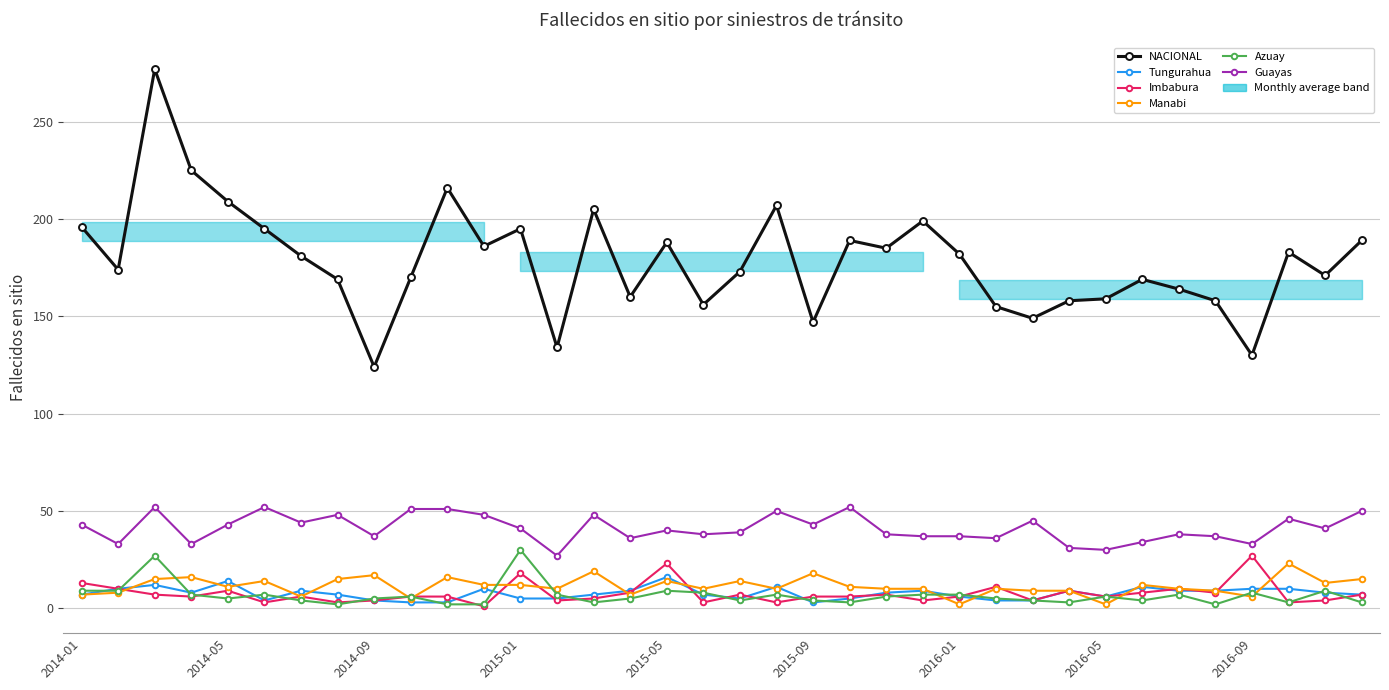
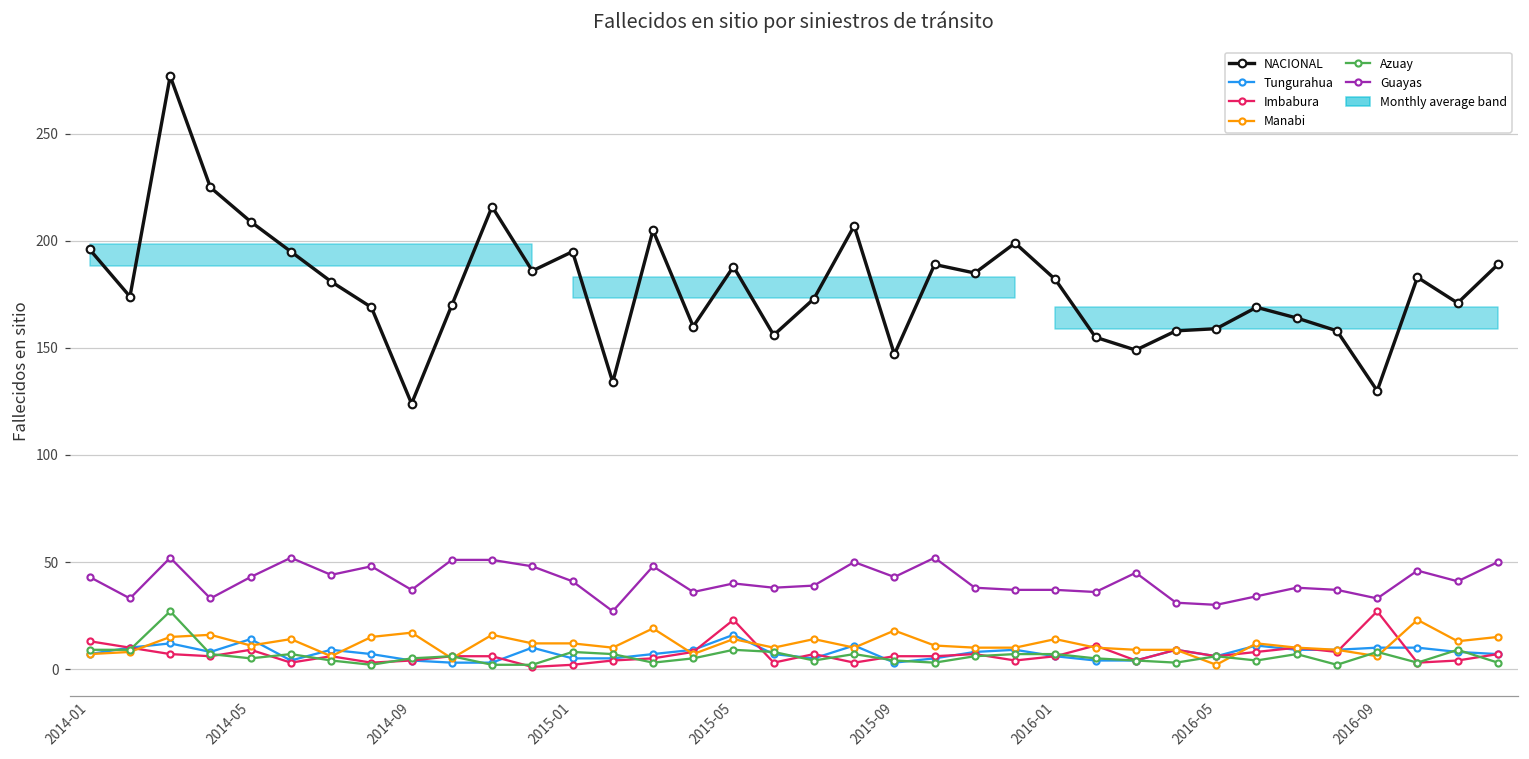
  {
    "NACIONAL": {
      "2014-01": 196,
      "2014-05": 209,
      "2014-09": 124,
      "2015-01": 195,
      "2015-05": 188,
      "2015-09": 147,
      "2016-01": 182,
      "2016-05": 159,
      "2016-09": 130
    },
    "Imbabura": {
      "2014-01": 13,
      "2014-05": 9,
-     "2015-01": 18,
+     "2015-01": 2,
      "2015-05": 23,
      "2015-09": 6,
      "2016-09": 27
    },
    "Manabi": {
      "2014-05": 11,
      "2014-09": 17,
      "2015-01": 12,
      "2015-05": 14,
      "2015-09": 18,
-     "2016-01": 2,
+     "2016-01": 14,
      "2016-05": 2,
      "2016-09": 6
    },
    "Azuay": {
      "2014-01": 9,
      "2014-05": 5,
-     "2015-01": 30,
+     "2015-01": 8,
      "2015-05": 9,
      "2016-09": 8
    },
    "Guayas": {
      "2014-01": 43,
      "2014-05": 43,
      "2014-09": 37,
      "2015-01": 41,
      "2015-05": 40,
      "2015-09": 43,
      "2016-01": 37,
      "2016-05": 30,
      "2016-09": 33
    }
  }
